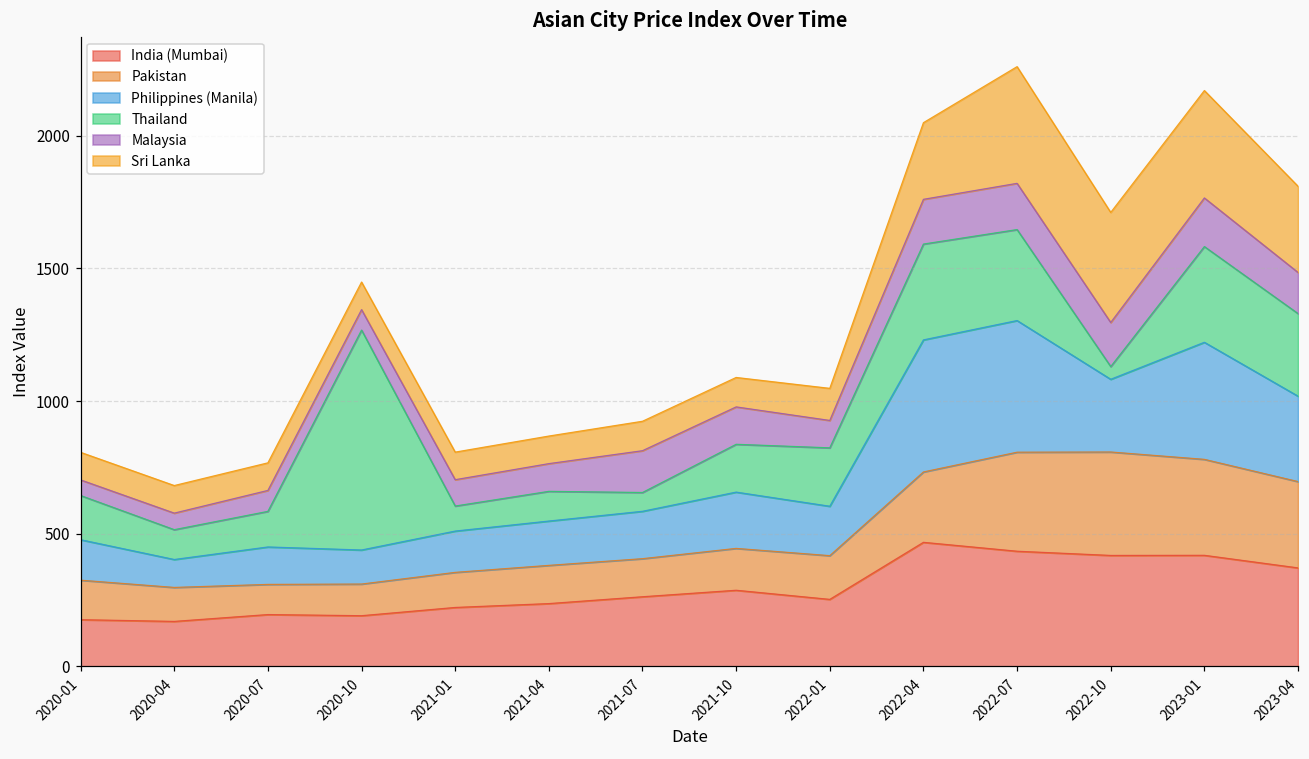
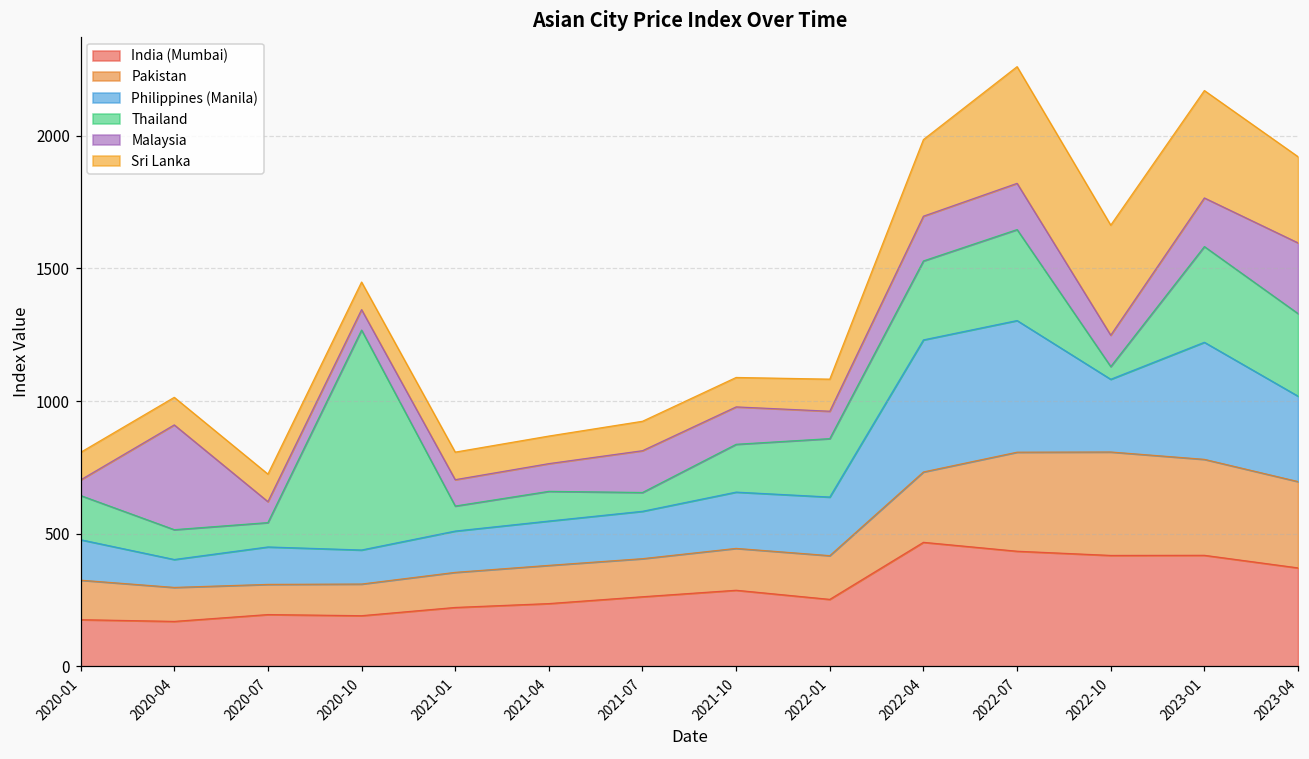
  {
    "Philippines (Manila)": {
      "2020-01": 150,
      "2020-04": 110,
      "2020-07": 140,
      "2020-10": 130,
      "2021-01": 160,
      "2021-04": 170,
      "2021-07": 180,
      "2021-10": 210,
-     "2022-01": 190,
+     "2022-01": 220,
      "2022-04": 500,
      "2022-07": 500,
      "2022-10": 270,
      "2023-01": 440,
      "2023-04": 320
    },
    "Thailand": {
      "2020-01": 170,
      "2020-04": 110,
-     "2020-07": 130,
+     "2020-07": 90,
      "2020-10": 830,
      "2021-01": 90,
      "2021-04": 110,
      "2021-07": 70,
      "2021-10": 180,
      "2022-01": 220,
-     "2022-04": 360,
+     "2022-04": 300,
      "2022-07": 340,
      "2022-10": 50,
      "2023-01": 360,
      "2023-04": 310
    },
    "Malaysia": {
      "2020-01": 60,
-     "2020-04": 60,
+     "2020-04": 400,
      "2020-07": 80,
      "2020-10": 80,
      "2021-01": 100,
      "2021-04": 100,
      "2021-07": 160,
      "2021-10": 140,
      "2022-01": 100,
      "2022-04": 170,
      "2022-07": 170,
-     "2022-10": 170,
+     "2022-10": 120,
      "2023-01": 180,
-     "2023-04": 160
+     "2023-04": 270
    }
  }
